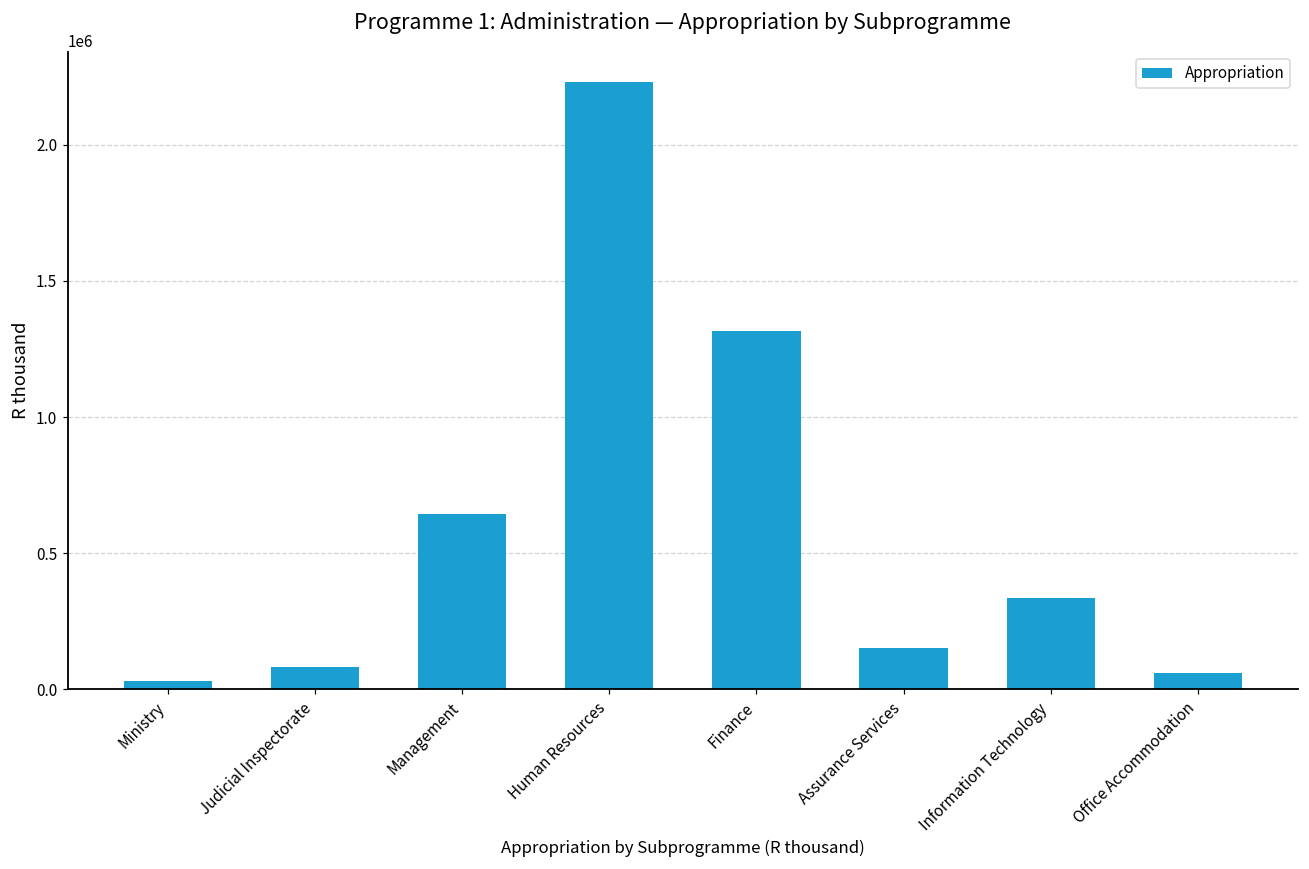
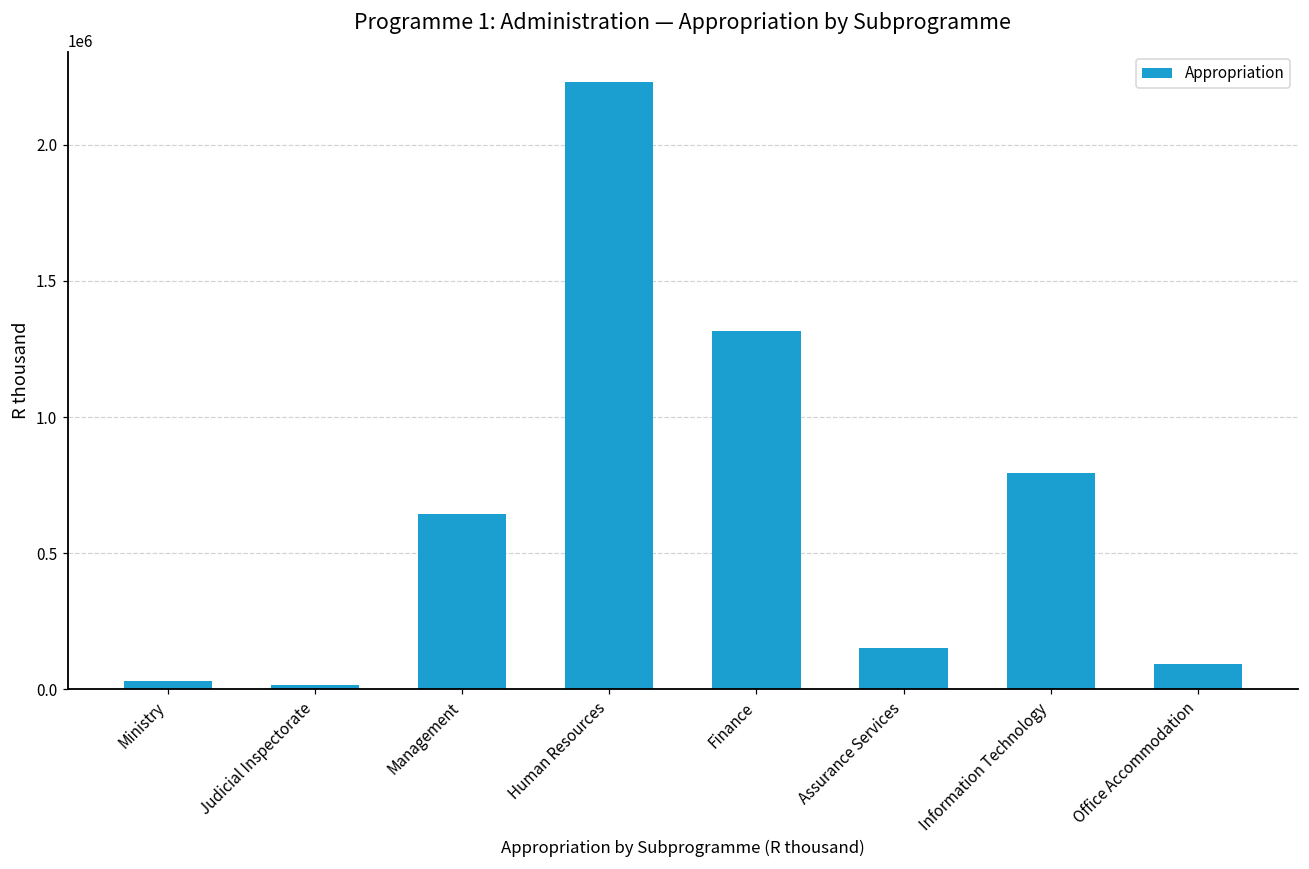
  {
    "Ministry": 30000,
-   "Judicial Inspectorate": 80000,
+   "Judicial Inspectorate": 20000,
    "Management": 640000,
    "Human Resources": 2230000,
    "Finance": 1310000,
    "Assurance Services": 150000,
-   "Information Technology": 340000,
-   "Office Accommodation": 60000
+   "Information Technology": 800000,
+   "Office Accommodation": 90000
  }
